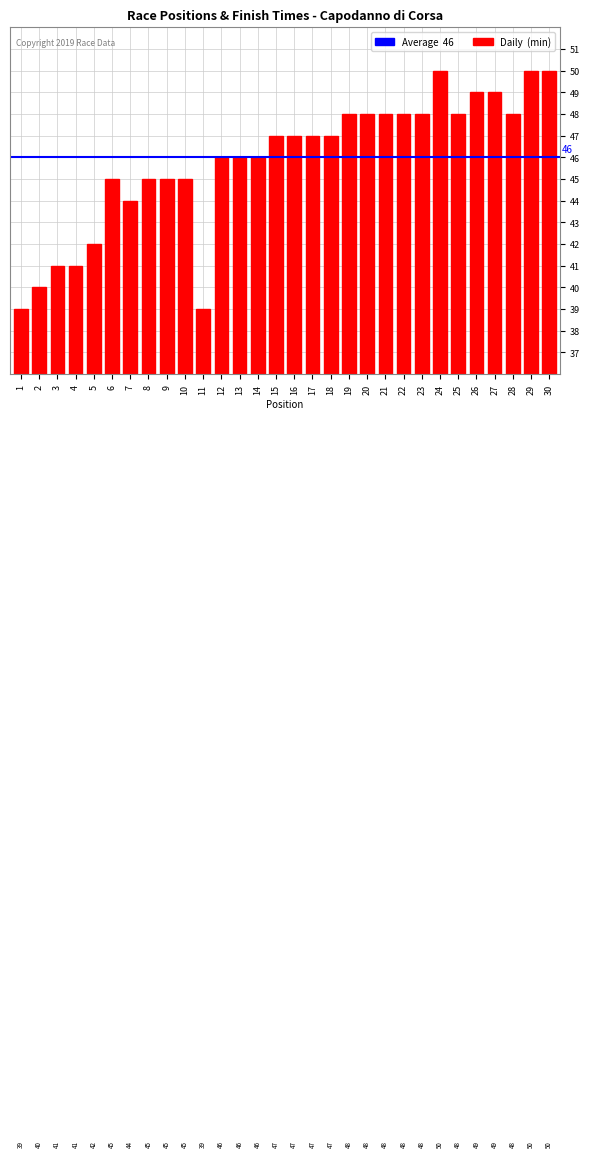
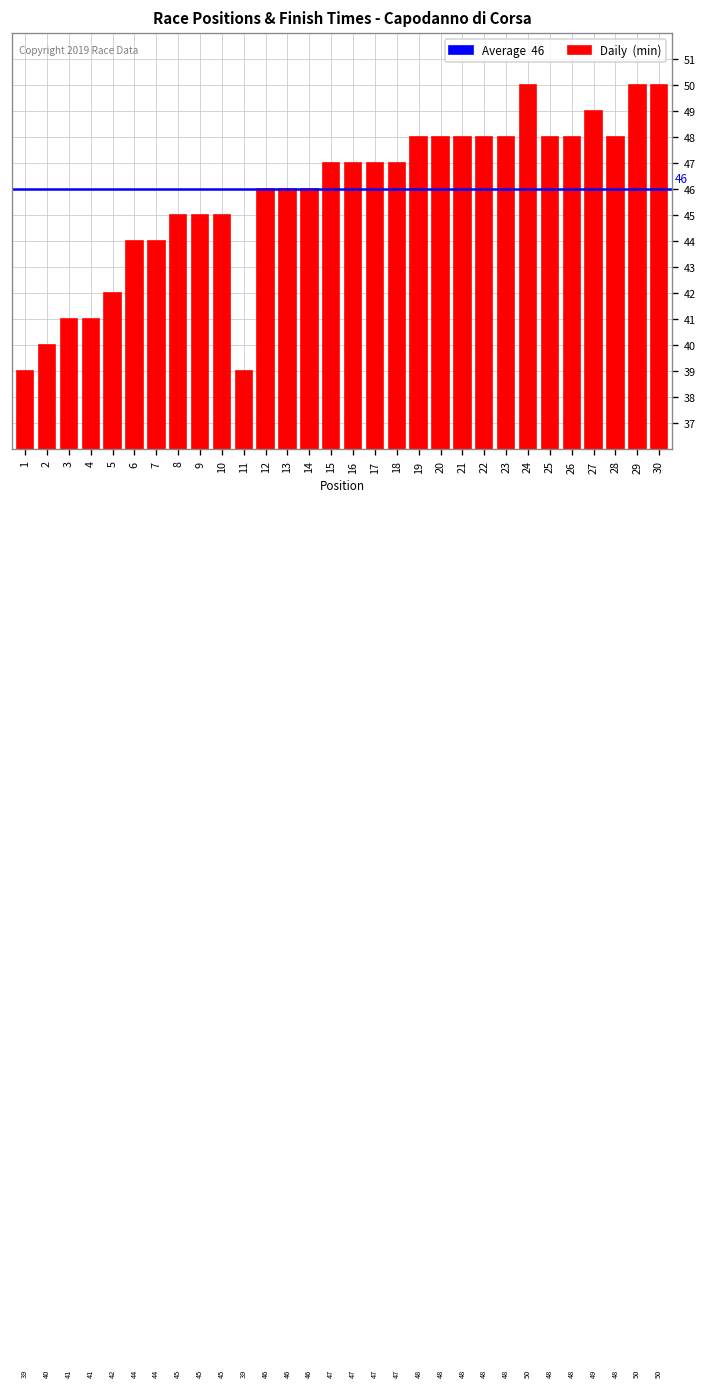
  {
    "1": 39,
    "2": 40,
    "3": 41,
    "4": 41,
    "5": 42,
-   "6": 45,
+   "6": 44,
    "7": 44,
    "8": 45,
    "9": 45,
    "10": 45,
    "11": 39,
    "12": 46,
    "13": 46,
    "14": 46,
    "15": 47,
    "16": 47,
    "17": 47,
    "18": 47,
    "19": 48,
    "20": 48,
    "21": 48,
    "22": 48,
    "23": 48,
    "24": 50,
    "25": 48,
-   "26": 49,
+   "26": 48,
    "27": 49,
    "28": 48,
    "29": 50,
    "30": 50
  }
